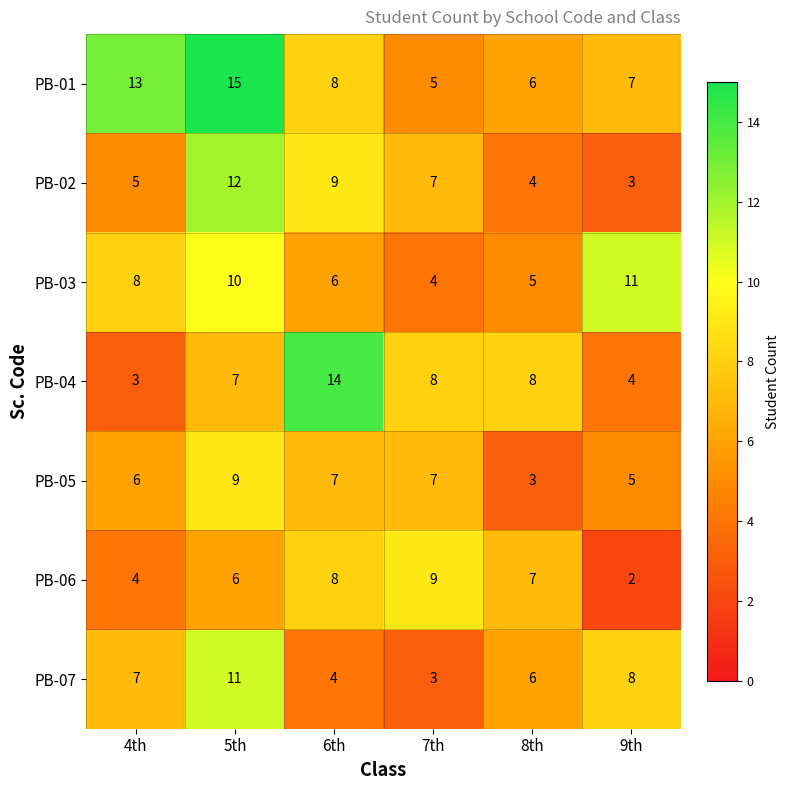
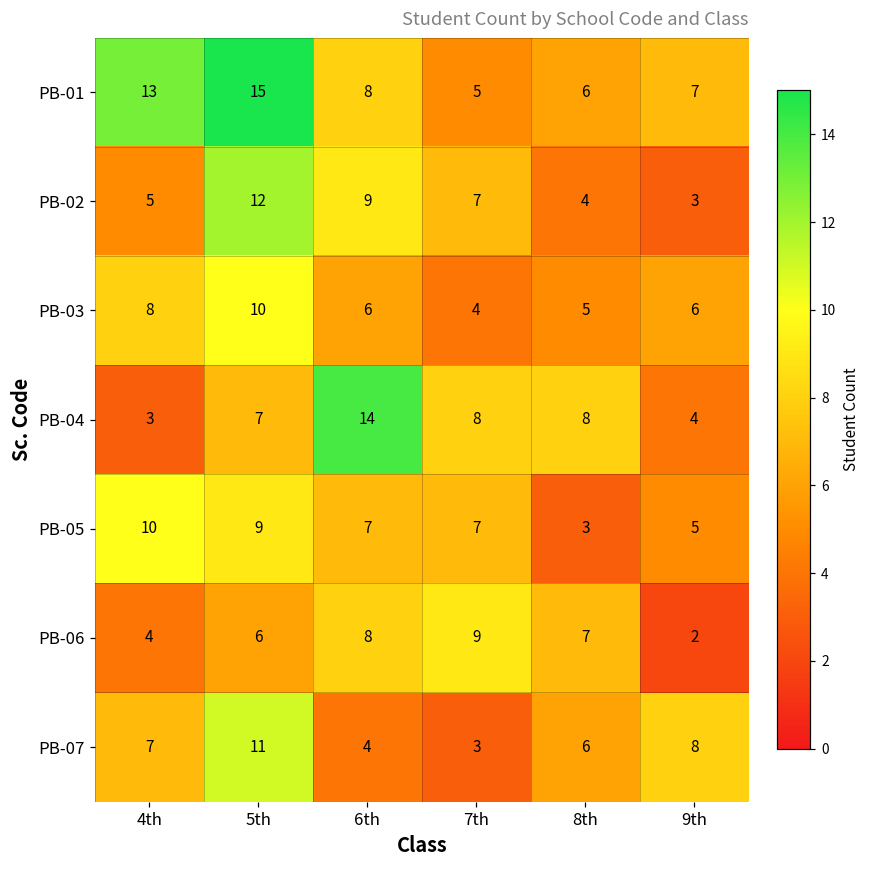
  {
    "PB-01": {
      "4th": 13,
      "5th": 15,
      "6th": 8,
      "7th": 5,
      "8th": 6,
      "9th": 7
    },
    "PB-02": {
      "4th": 5,
      "5th": 12,
      "6th": 9,
      "7th": 7,
      "8th": 4,
      "9th": 3
    },
    "PB-03": {
      "4th": 8,
      "5th": 10,
      "6th": 6,
      "7th": 4,
      "8th": 5,
-     "9th": 11
+     "9th": 6
    },
    "PB-04": {
      "4th": 3,
      "5th": 7,
      "6th": 14,
      "7th": 8,
      "8th": 8,
      "9th": 4
    },
    "PB-05": {
-     "4th": 6,
+     "4th": 10,
      "5th": 9,
      "6th": 7,
      "7th": 7,
      "8th": 3,
      "9th": 5
    },
    "PB-06": {
      "4th": 4,
      "5th": 6,
      "6th": 8,
      "7th": 9,
      "8th": 7,
      "9th": 2
    },
    "PB-07": {
      "4th": 7,
      "5th": 11,
      "6th": 4,
      "7th": 3,
      "8th": 6,
      "9th": 8
    }
  }
